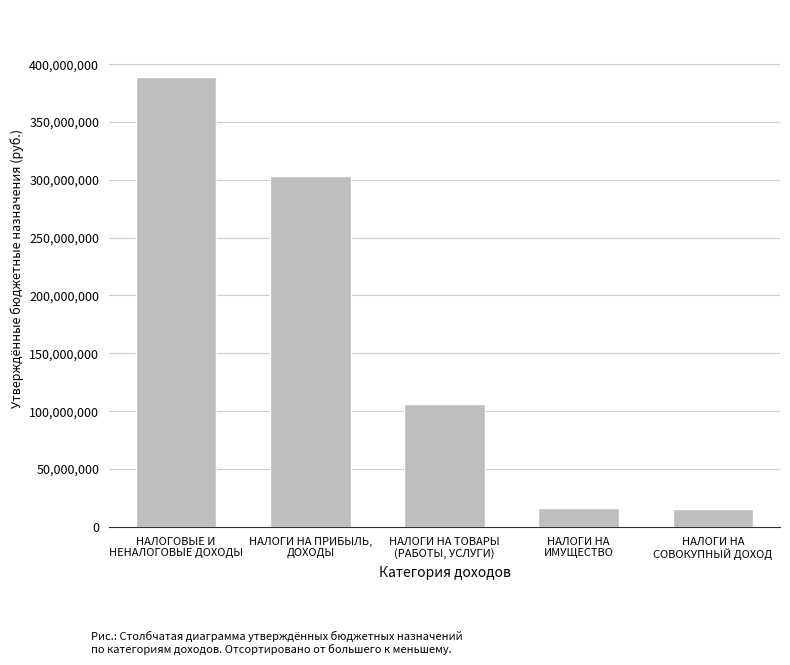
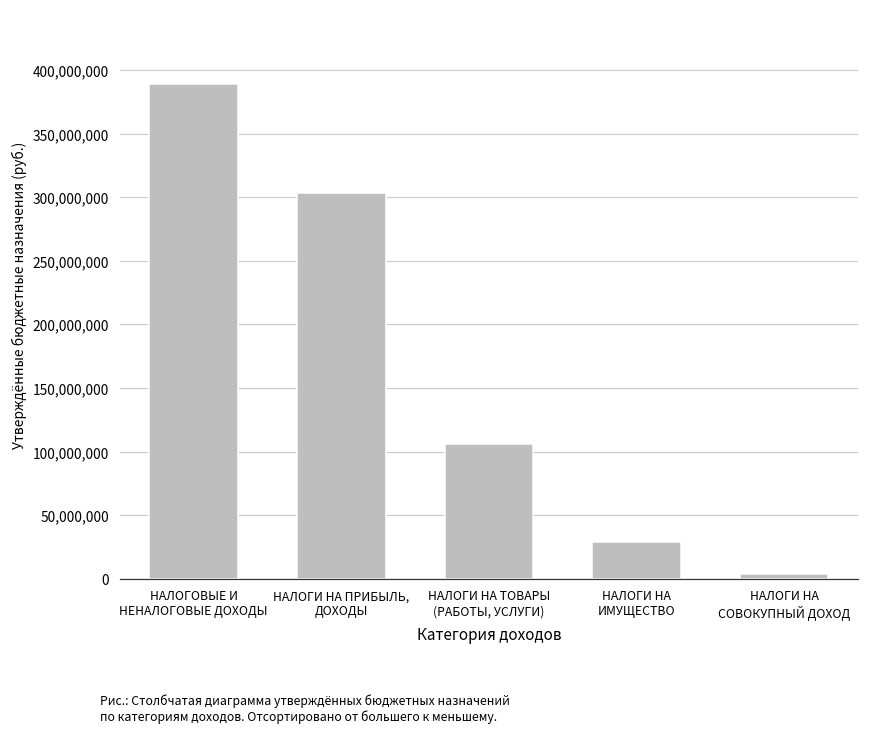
  {
    "НАЛОГОВЫЕ И НЕНАЛОГОВЫЕ ДОХОДЫ": "389,000,000",
    "НАЛОГИ НА ПРИБЫЛЬ, ДОХОДЫ": "303,000,000",
    "НАЛОГИ НА ТОВАРЫ (РАБОТЫ, УСЛУГИ)": "106,000,000",
-   "НАЛОГИ НА ИМУЩЕСТВО": "16,000,000",
-   "НАЛОГИ НА СОВОКУПНЫЙ ДОХОД": "15,000,000"
+   "НАЛОГИ НА ИМУЩЕСТВО": "29,000,000",
+   "НАЛОГИ НА СОВОКУПНЫЙ ДОХОД": "4,000,000"
  }
